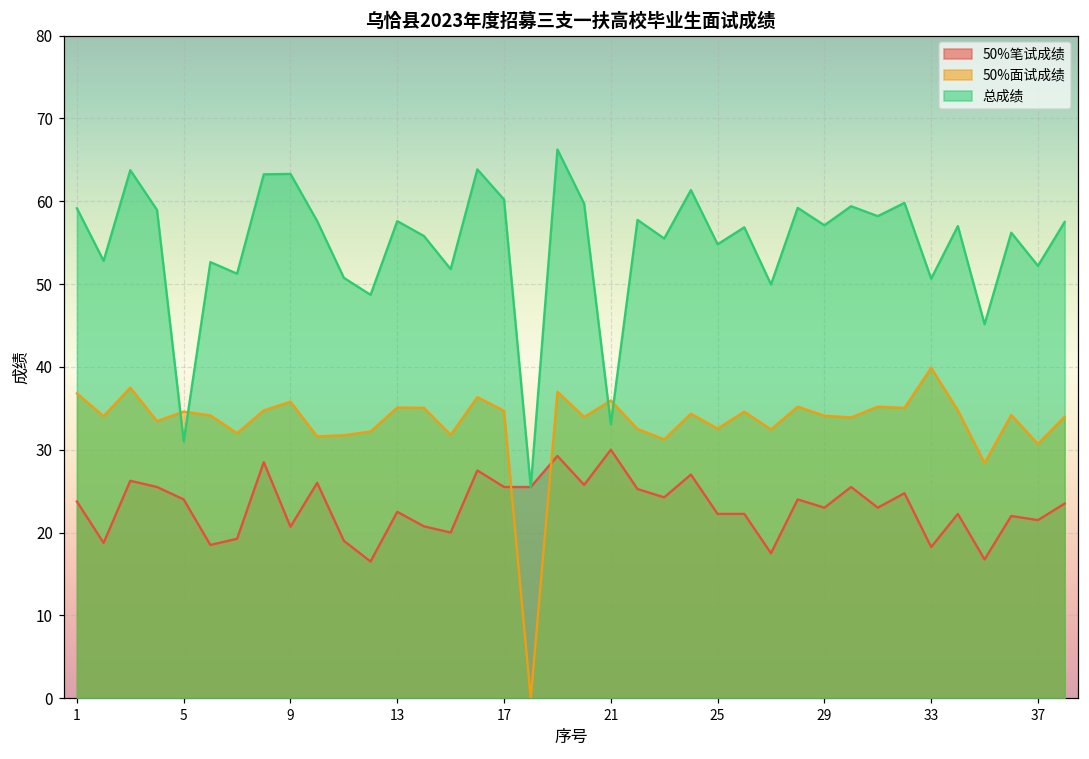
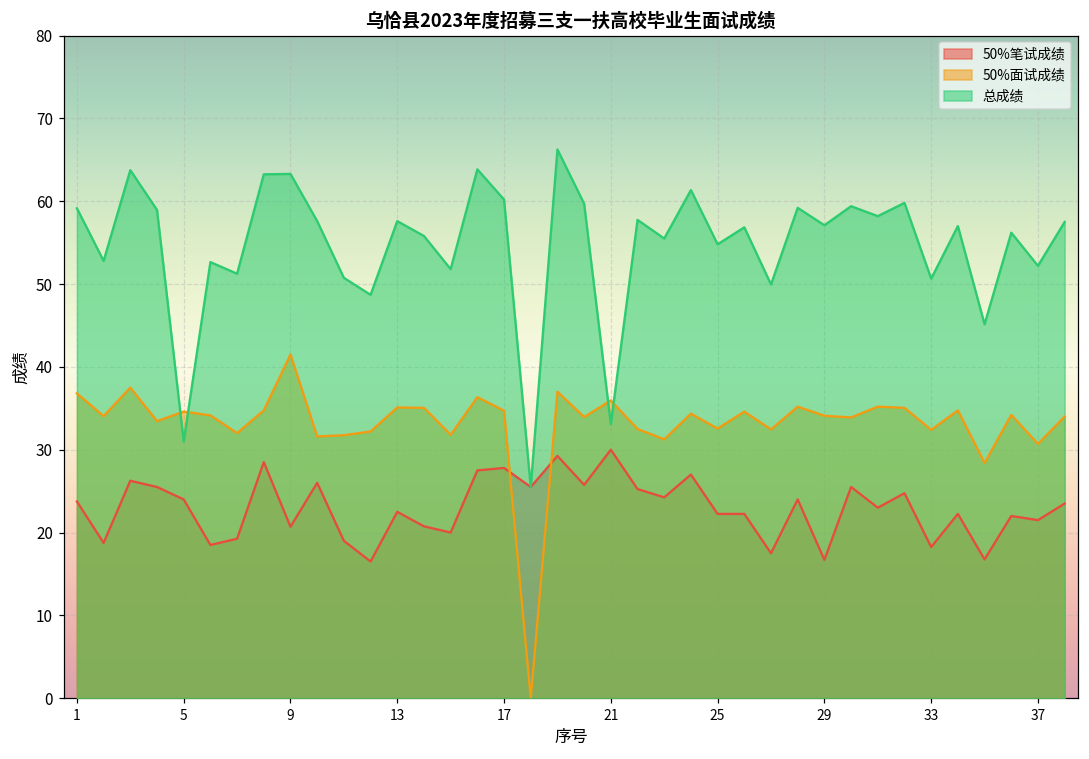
  {
    "50%笔试成绩": {
      "1": 24,
      "5": 24,
      "9": 21,
      "13": 23,
-     "17": 26,
+     "17": 28,
      "21": 30,
      "25": 22,
-     "29": 23,
+     "29": 17,
      "33": 18,
      "37": 22
    },
    "50%面试成绩": {
      "1": 37,
      "5": 35,
-     "9": 36,
+     "9": 42,
      "13": 35,
      "17": 35,
      "21": 36,
      "25": 33,
      "29": 34,
-     "33": 40,
+     "33": 32,
      "37": 31
    },
    "总成绩": {
      "1": 59,
      "5": 31,
      "9": 63,
      "13": 58,
      "17": 60,
      "21": 33,
      "25": 55,
      "29": 57,
      "33": 51,
      "37": 52
    }
  }
